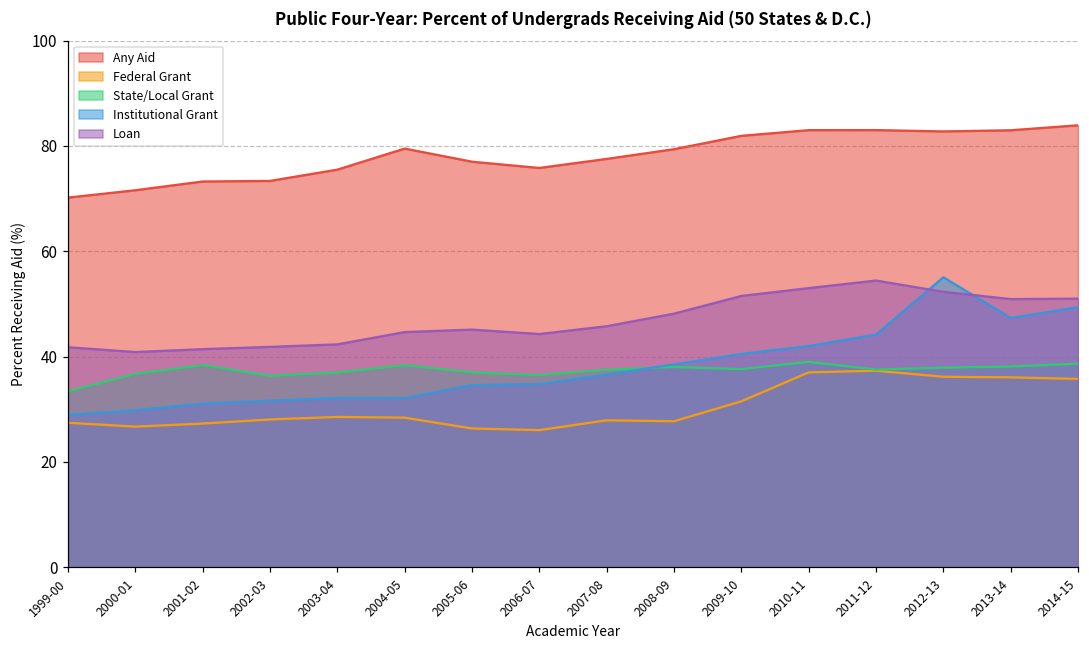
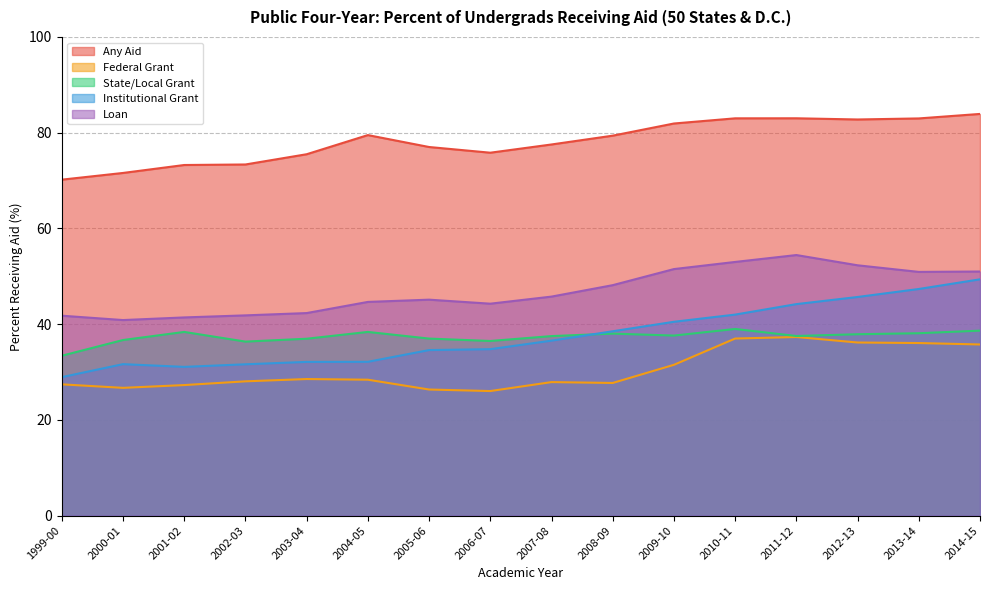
  {
    "Any Aid": {
      "1999-00": 70,
      "2000-01": 72,
      "2001-02": 73,
      "2002-03": 73,
      "2003-04": 76,
      "2004-05": 80,
      "2005-06": 77,
      "2006-07": 76,
      "2007-08": 78,
      "2008-09": 79,
      "2009-10": 82,
      "2010-11": 83,
      "2011-12": 83,
      "2012-13": 83,
      "2013-14": 83,
      "2014-15": 84
    },
    "Federal Grant": {
      "1999-00": 27,
      "2000-01": 27,
      "2001-02": 27,
      "2002-03": 28,
      "2003-04": 29,
      "2004-05": 28,
      "2005-06": 26,
      "2006-07": 26,
      "2007-08": 28,
      "2008-09": 28,
      "2009-10": 32,
      "2010-11": 37,
      "2012-13": 36,
      "2013-14": 36,
      "2014-15": 36
    },
    "State/Local Grant": {
      "1999-00": 33,
      "2000-01": 37,
      "2001-02": 38,
      "2002-03": 36,
      "2003-04": 37,
      "2004-05": 38,
      "2005-06": 37,
      "2006-07": 36,
      "2007-08": 38,
      "2009-10": 38,
      "2010-11": 39,
      "2012-13": 38,
      "2013-14": 38,
      "2014-15": 39
    },
    "Institutional Grant": {
      "1999-00": 29,
-     "2000-01": 30,
+     "2000-01": 32,
      "2001-02": 31,
      "2002-03": 32,
      "2003-04": 32,
      "2004-05": 32,
      "2005-06": 35,
      "2006-07": 35,
      "2007-08": 37,
      "2009-10": 41,
      "2010-11": 42,
      "2011-12": 44,
-     "2012-13": 55,
+     "2012-13": 46,
      "2013-14": 47,
      "2014-15": 49
    },
    "Loan": {
      "1999-00": 42,
      "2000-01": 41,
      "2001-02": 41,
      "2002-03": 42,
      "2003-04": 42,
      "2004-05": 45,
      "2005-06": 45,
      "2006-07": 44,
      "2007-08": 46,
      "2008-09": 48,
      "2009-10": 52,
      "2010-11": 53,
      "2011-12": 54,
      "2012-13": 52,
      "2013-14": 51,
      "2014-15": 51
    }
  }
